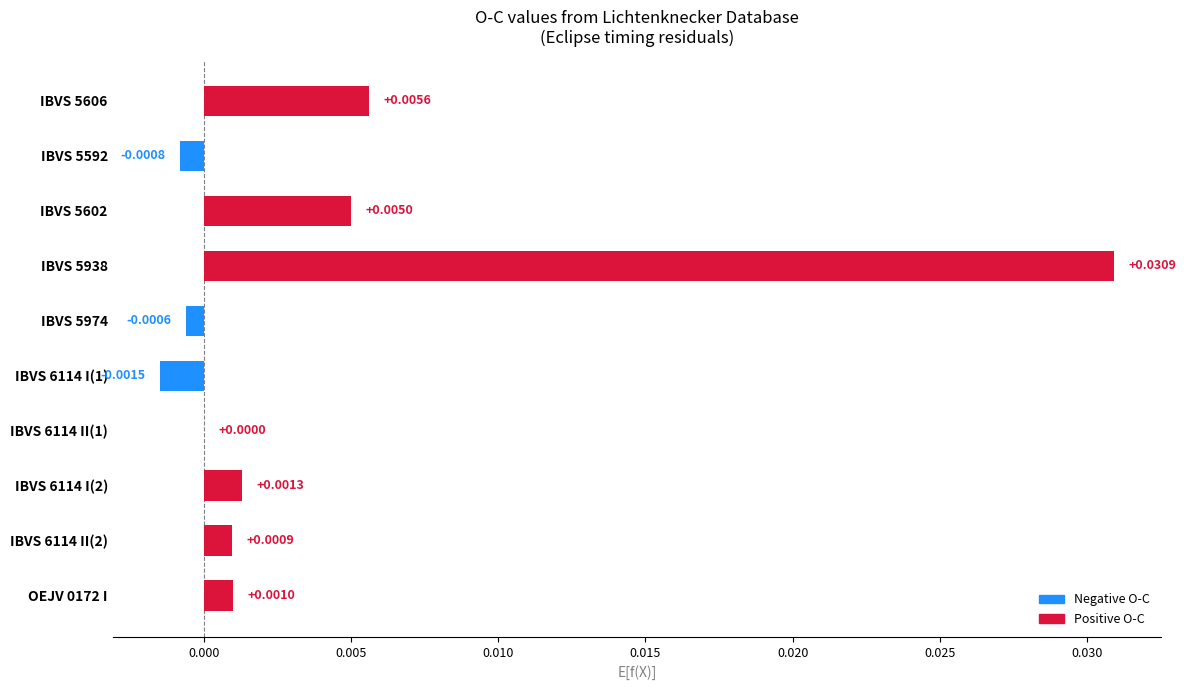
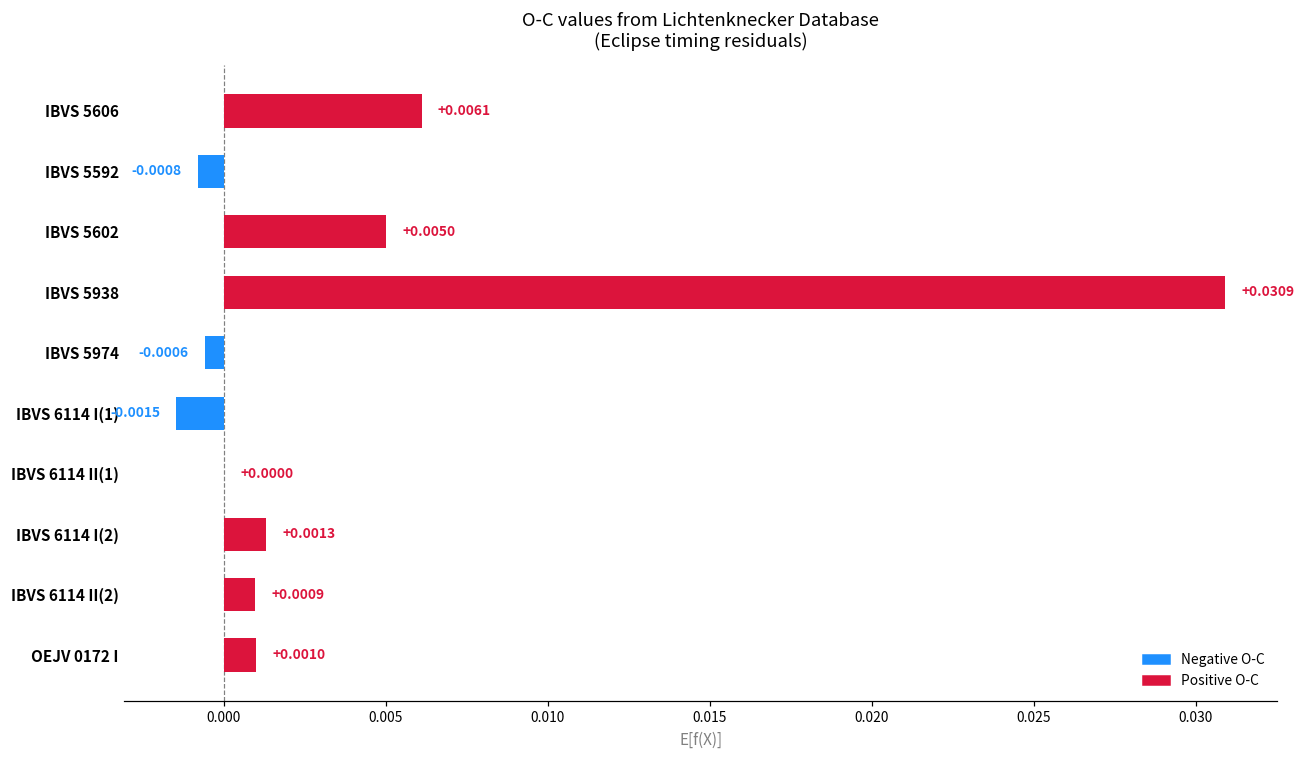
  {
-   "IBVS 5606": "+0.0056",
+   "IBVS 5606": "+0.0061",
    "IBVS 5592": "-0.0008",
    "IBVS 5602": "+0.0050",
    "IBVS 5938": "+0.0309",
    "IBVS 5974": "-0.0006",
    "IBVS 6114 I(1)": "-0.0015",
    "IBVS 6114 II(1)": "+0.0000",
    "IBVS 6114 I(2)": "+0.0013",
    "IBVS 6114 II(2)": "+0.0009",
    "OEJV 0172 I": "+0.0010"
  }
